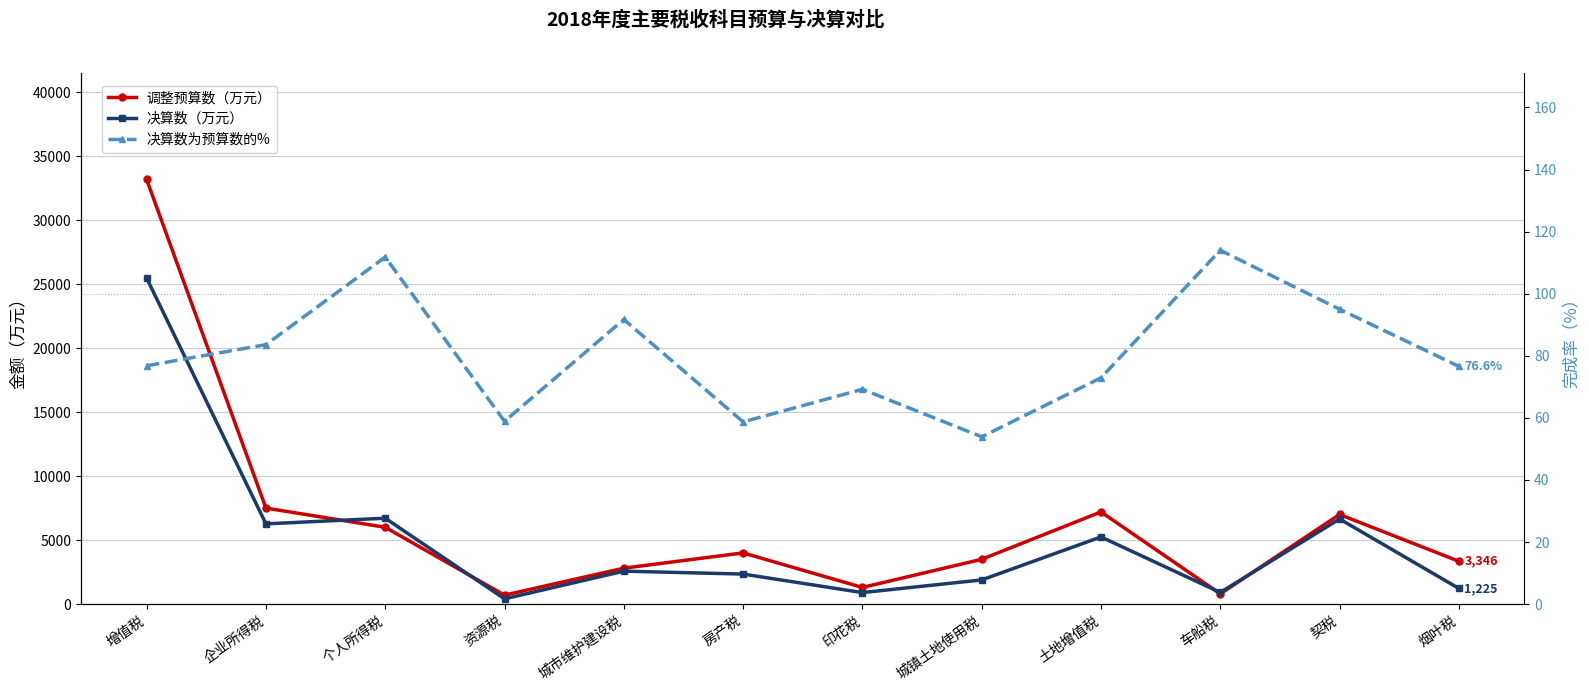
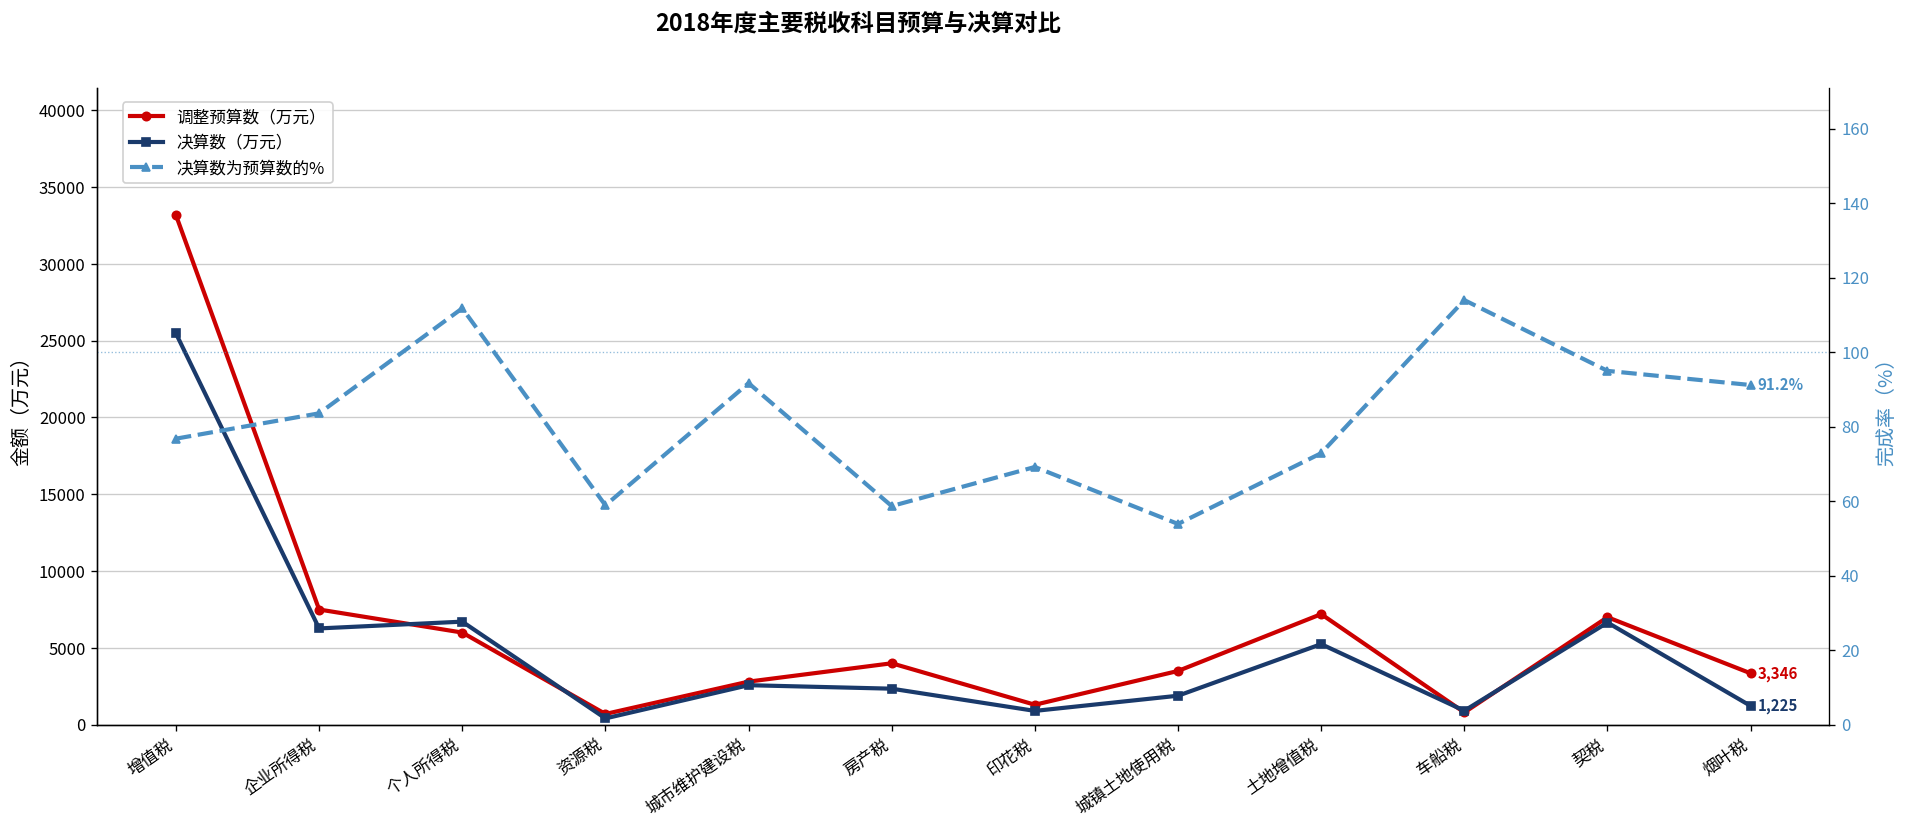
  {
    "调整预算数（万元）": {
      "烟叶税": "3,346"
    },
    "决算数（万元）": {
      "烟叶税": "1,225"
    },
    "决算数为预算数的%": {
-     "烟叶税": "76.6%"
+     "烟叶税": "91.2%"
    }
  }
